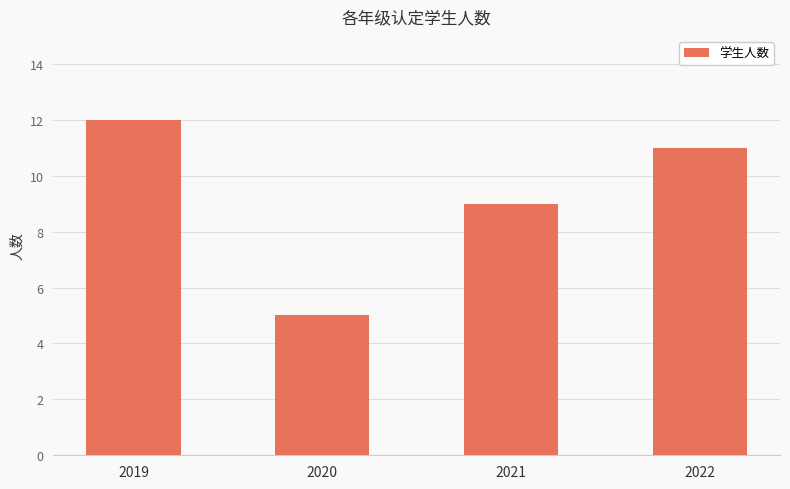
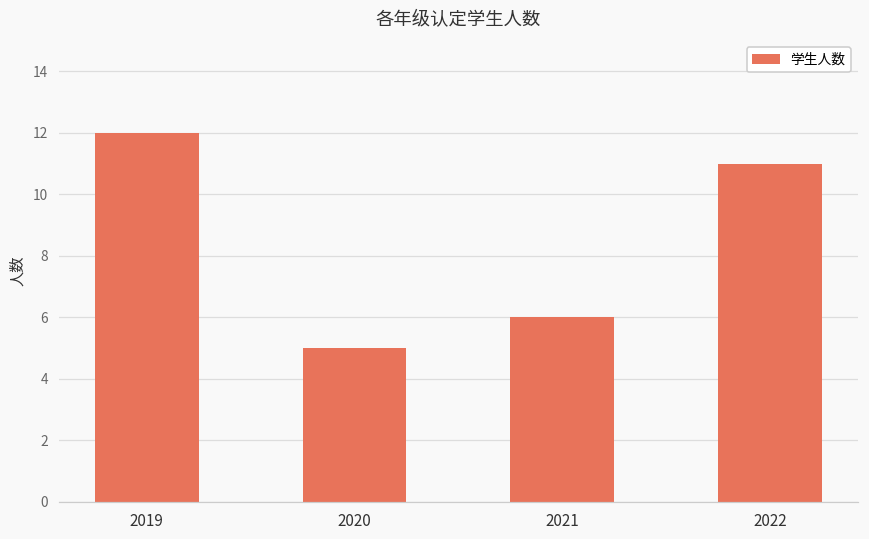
  {
    "2019": 12,
    "2020": 5,
-   "2021": 9,
+   "2021": 6,
    "2022": 11
  }
